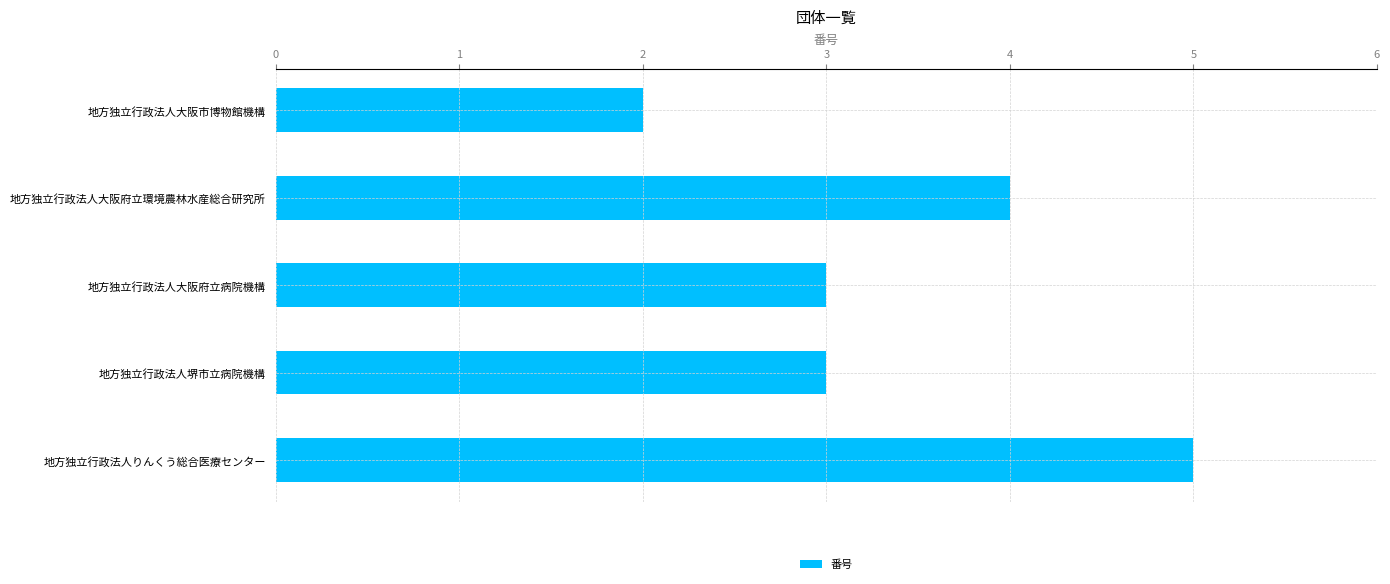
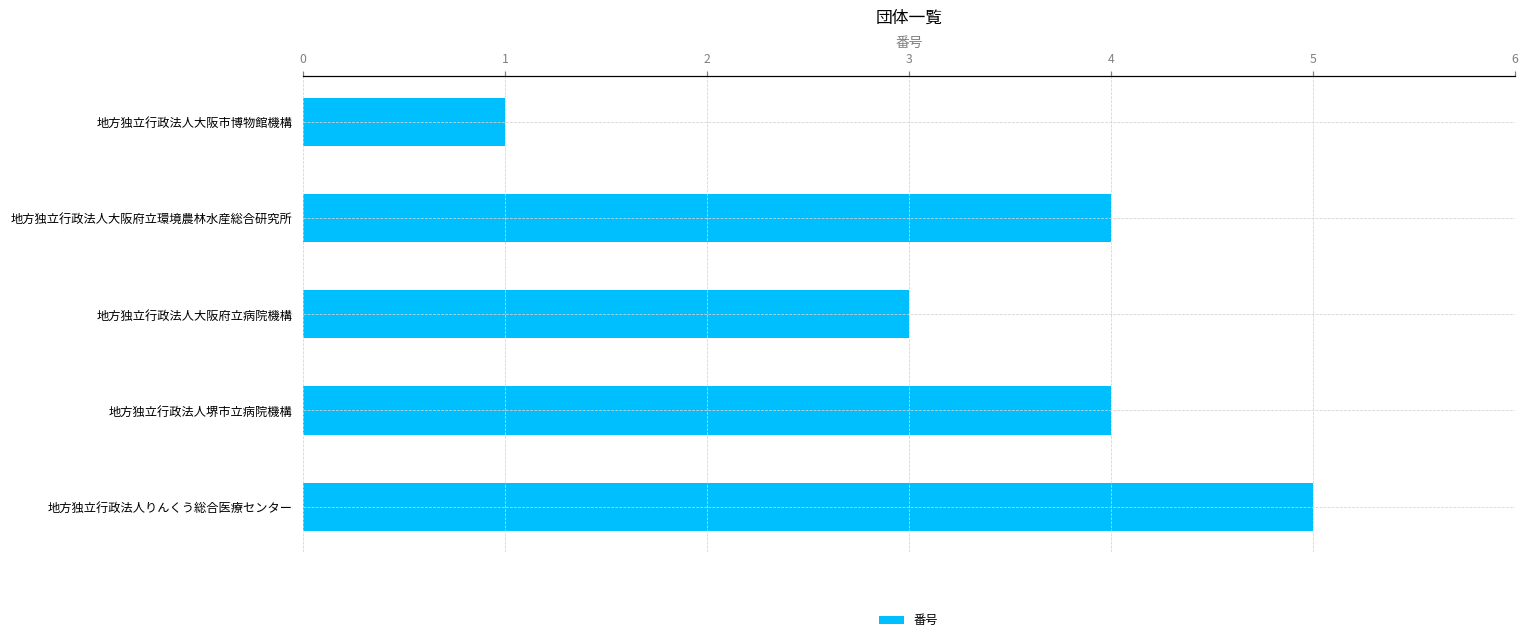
  {
-   "地方独立行政法人大阪市博物館機構": 2,
+   "地方独立行政法人大阪市博物館機構": 1,
    "地方独立行政法人大阪府立環境農林水産総合研究所": 4,
    "地方独立行政法人大阪府立病院機構": 3,
-   "地方独立行政法人堺市立病院機構": 3,
+   "地方独立行政法人堺市立病院機構": 4,
    "地方独立行政法人りんくう総合医療センター": 5
  }
